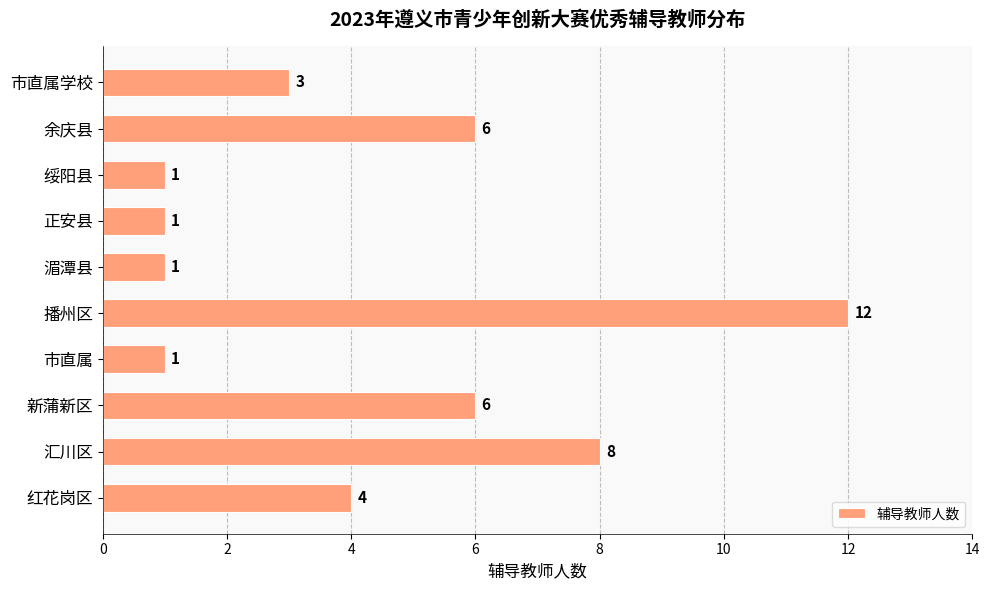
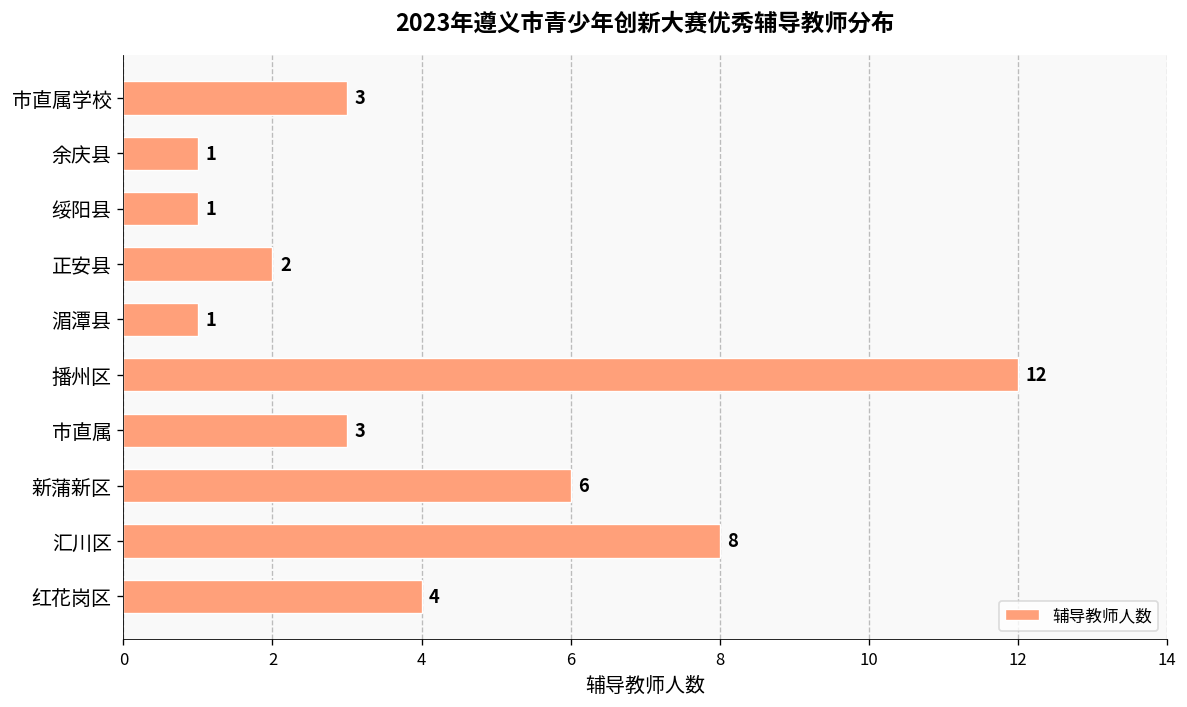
  {
    "市直属学校": 3,
-   "余庆县": 6,
+   "余庆县": 1,
    "绥阳县": 1,
-   "正安县": 1,
+   "正安县": 2,
    "湄潭县": 1,
    "播州区": 12,
-   "市直属": 1,
+   "市直属": 3,
    "新蒲新区": 6,
    "汇川区": 8,
    "红花岗区": 4
  }
